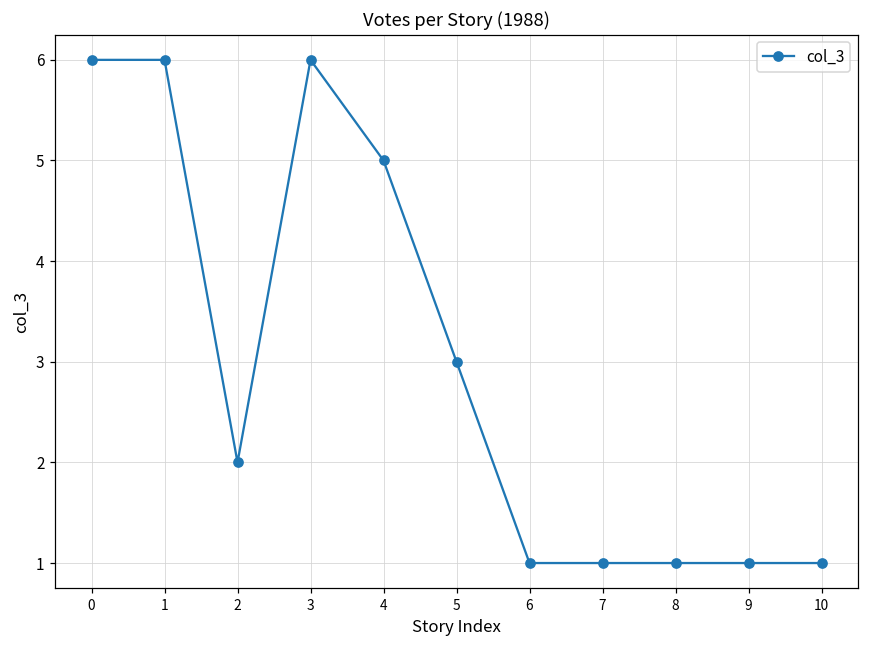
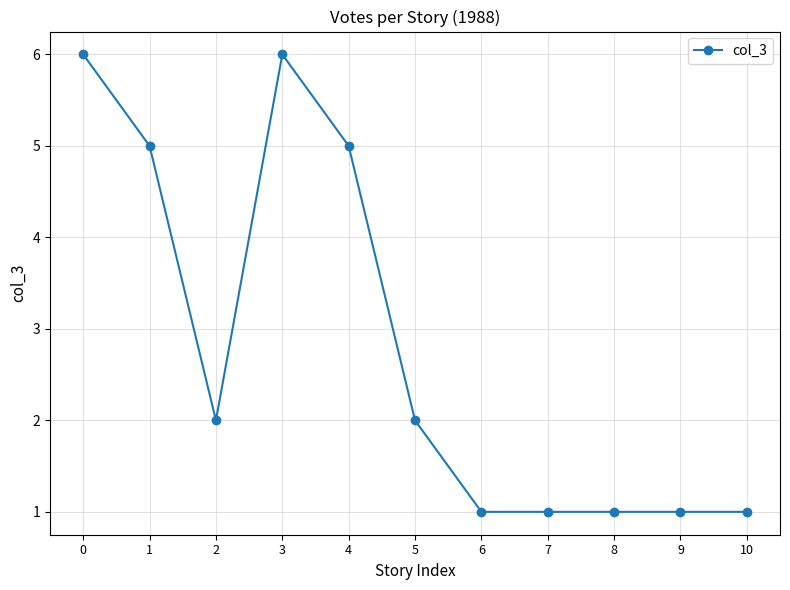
  {
    "0": 6,
-   "1": 6,
+   "1": 5,
    "2": 2,
    "3": 6,
    "4": 5,
-   "5": 3,
+   "5": 2,
    "6": 1,
    "7": 1,
    "8": 1,
    "9": 1,
    "10": 1
  }
